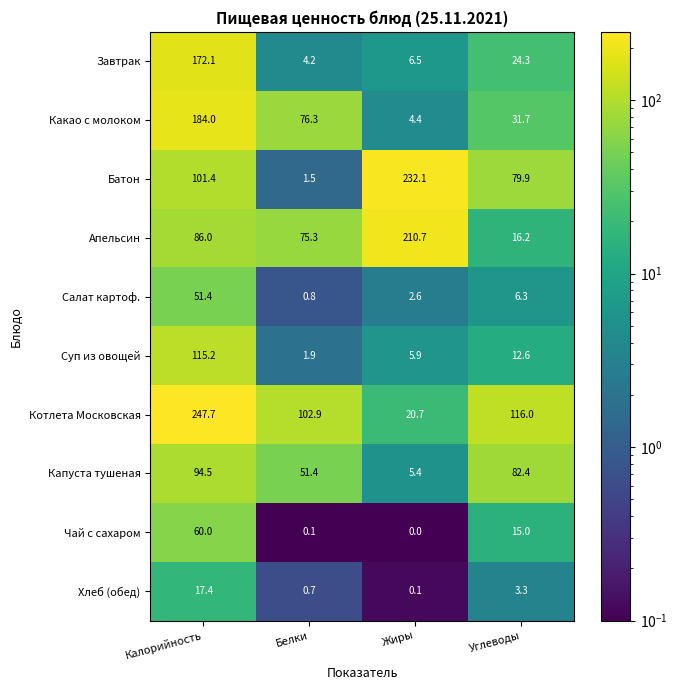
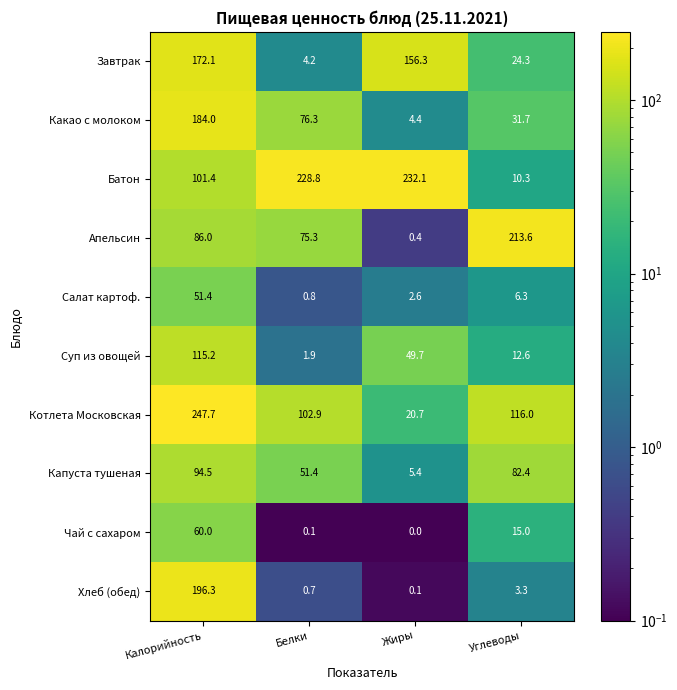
  {
    "Завтрак": {
      "Калорийность": 172.1,
      "Белки": 4.2,
-     "Жиры": 6.5,
+     "Жиры": 156.3,
      "Углеводы": 24.3
    },
    "Какао с молоком": {
      "Калорийность": 184.0,
      "Белки": 76.3,
      "Жиры": 4.4,
      "Углеводы": 31.7
    },
    "Батон": {
      "Калорийность": 101.4,
-     "Белки": 1.5,
+     "Белки": 228.8,
      "Жиры": 232.1,
-     "Углеводы": 79.9
+     "Углеводы": 10.3
    },
    "Апельсин": {
      "Калорийность": 86.0,
      "Белки": 75.3,
-     "Жиры": 210.7,
-     "Углеводы": 16.2
+     "Жиры": 0.4,
+     "Углеводы": 213.6
    },
    "Салат картоф.": {
      "Калорийность": 51.4,
      "Белки": 0.8,
      "Жиры": 2.6,
      "Углеводы": 6.3
    },
    "Суп из овощей": {
      "Калорийность": 115.2,
      "Белки": 1.9,
-     "Жиры": 5.9,
+     "Жиры": 49.7,
      "Углеводы": 12.6
    },
    "Котлета Московская": {
      "Калорийность": 247.7,
      "Белки": 102.9,
      "Жиры": 20.7,
      "Углеводы": 116.0
    },
    "Капуста тушеная": {
      "Калорийность": 94.5,
      "Белки": 51.4,
      "Жиры": 5.4,
      "Углеводы": 82.4
    },
    "Чай с сахаром": {
      "Калорийность": 60.0,
      "Белки": 0.1,
      "Жиры": 0.0,
      "Углеводы": 15.0
    },
    "Хлеб (обед)": {
-     "Калорийность": 17.4,
+     "Калорийность": 196.3,
      "Белки": 0.7,
      "Жиры": 0.1,
      "Углеводы": 3.3
    }
  }
